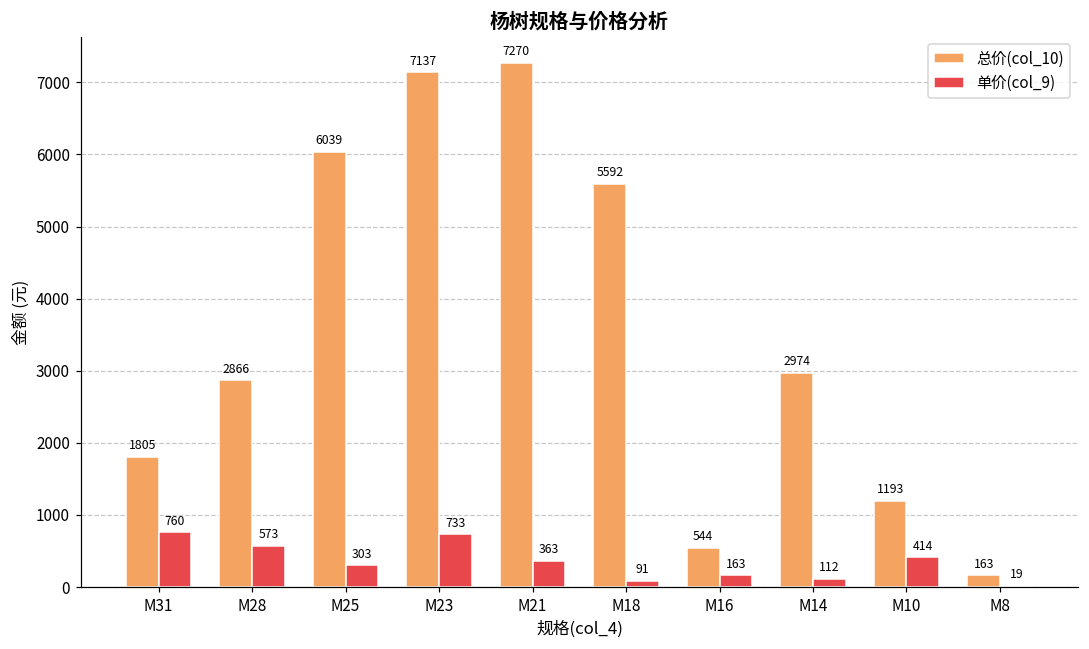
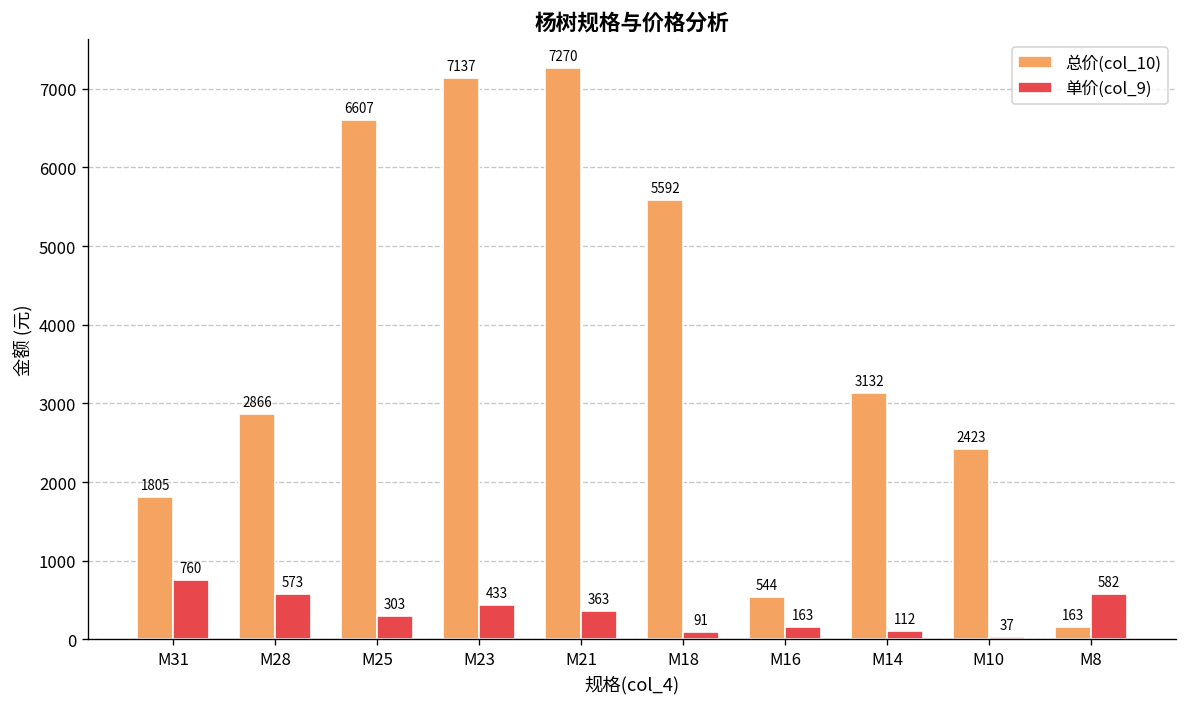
  {
    "总价(col_10)": {
      "M31": 1805,
      "M28": 2866,
-     "M25": 6039,
+     "M25": 6607,
      "M23": 7137,
      "M21": 7270,
      "M18": 5592,
      "M16": 544,
-     "M14": 2974,
-     "M10": 1193,
+     "M14": 3132,
+     "M10": 2423,
      "M8": 163
    },
    "单价(col_9)": {
      "M31": 760,
      "M28": 573,
      "M25": 303,
-     "M23": 733,
+     "M23": 433,
      "M21": 363,
      "M18": 91,
      "M16": 163,
      "M14": 112,
-     "M10": 414,
-     "M8": 19
+     "M10": 37,
+     "M8": 582
    }
  }
